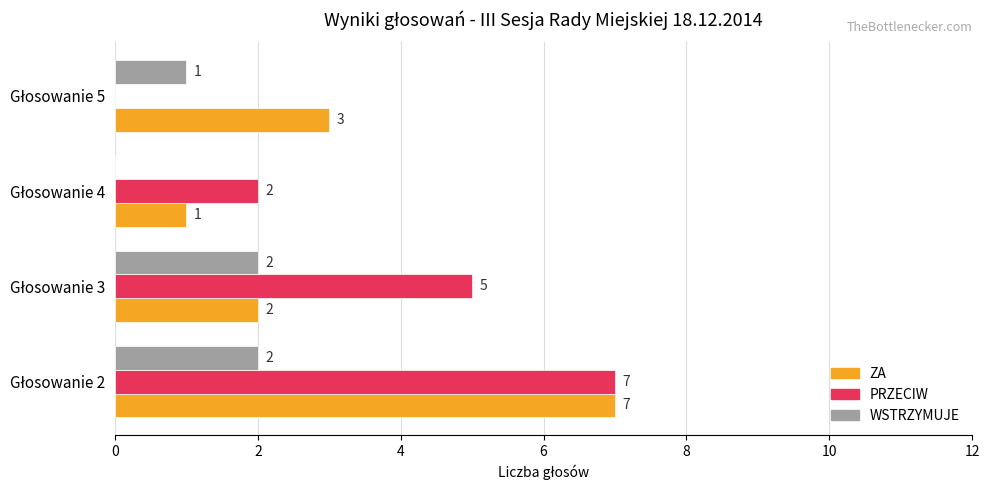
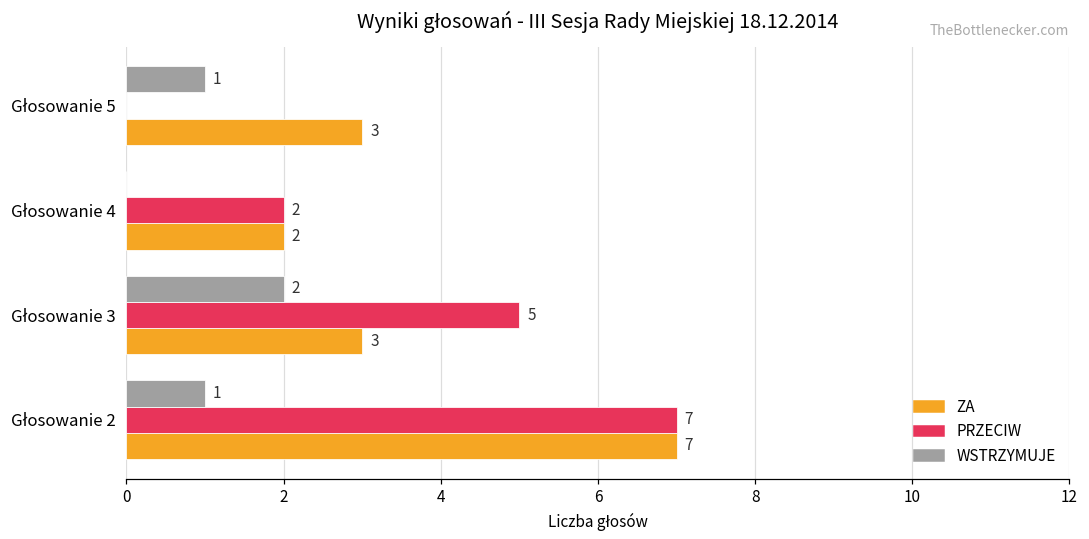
  {
    "ZA": {
      "Głosowanie 5": 3,
-     "Głosowanie 4": 1,
-     "Głosowanie 3": 2,
+     "Głosowanie 4": 2,
+     "Głosowanie 3": 3,
      "Głosowanie 2": 7
    },
    "PRZECIW": {
      "Głosowanie 4": 2,
      "Głosowanie 3": 5,
      "Głosowanie 2": 7
    },
    "WSTRZYMUJE": {
      "Głosowanie 5": 1,
      "Głosowanie 3": 2,
-     "Głosowanie 2": 2
+     "Głosowanie 2": 1
    }
  }
